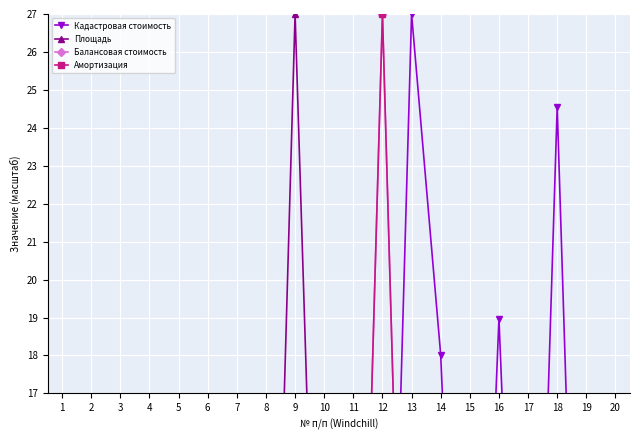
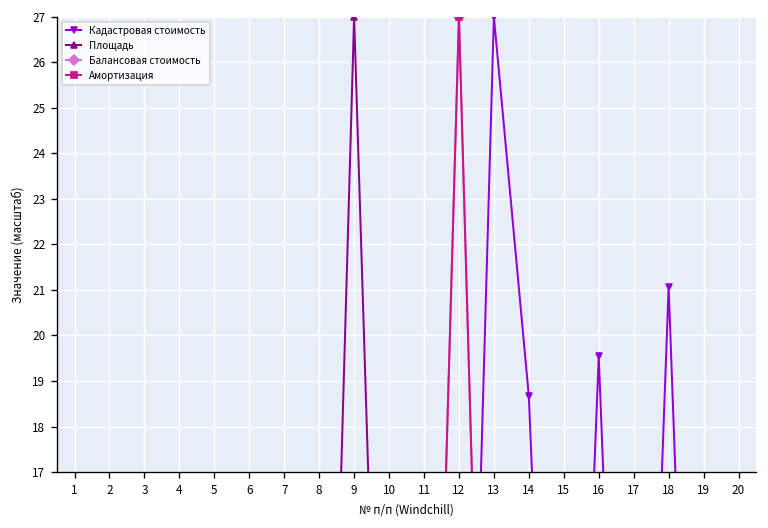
  {
    "Кадастровая стоимость": {
      "13": 27.0,
-     "14": 18.0,
-     "16": 19.0,
-     "18": 24.6
+     "14": 18.7,
+     "16": 19.5,
+     "18": 21.1
    },
    "Площадь": {
      "9": 27.0
    },
    "Амортизация": {
      "12": 27.0
    }
  }
